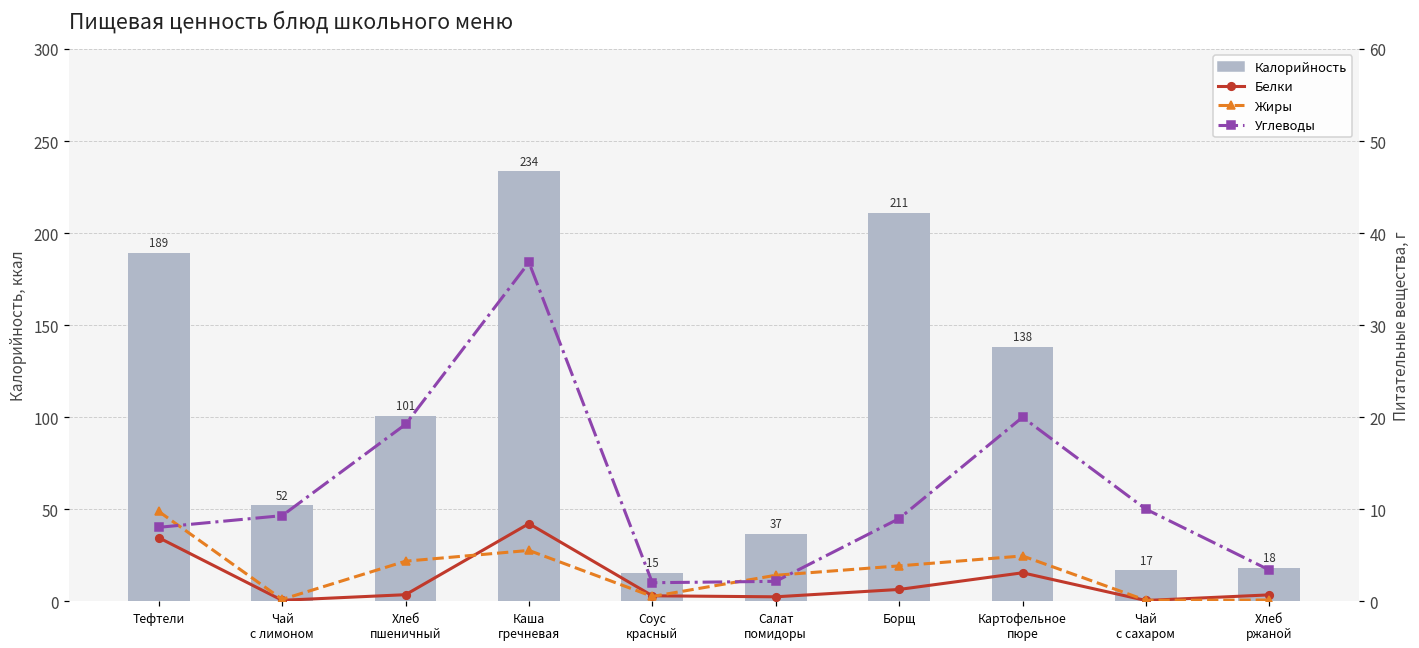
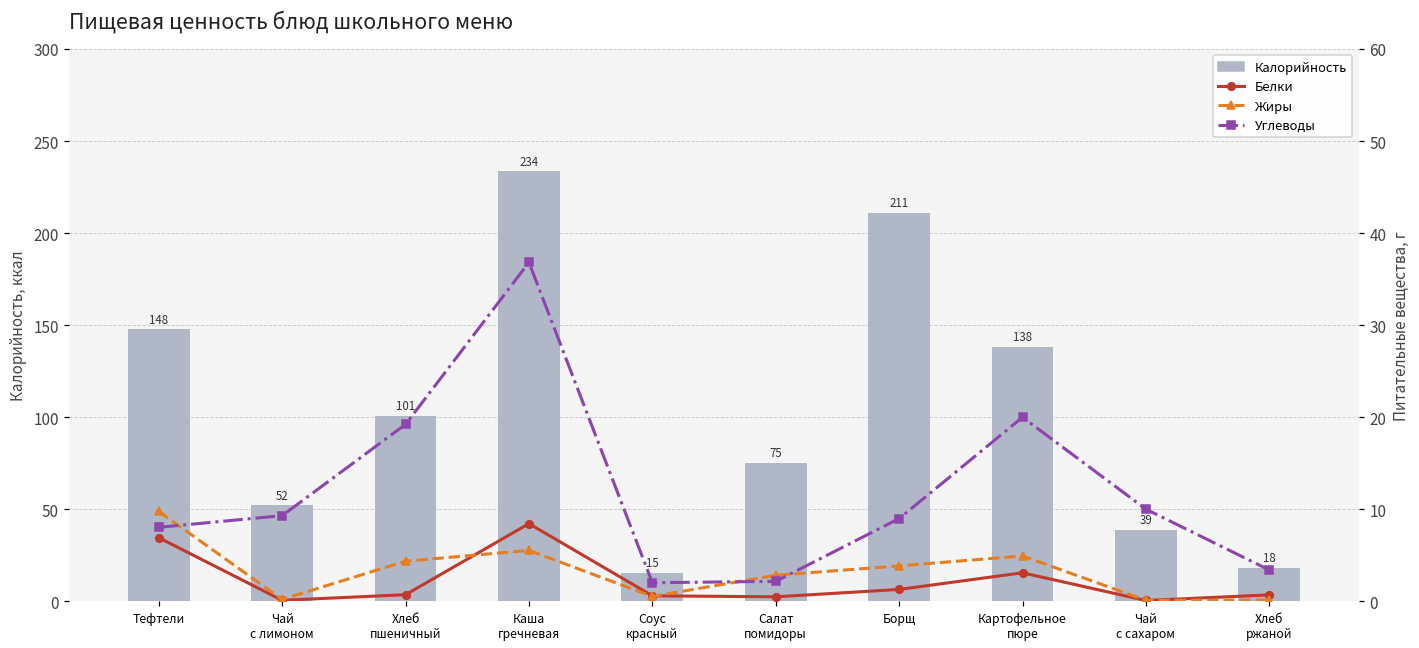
  {
    "Калорийность": {
-     "Тефтели": 189,
+     "Тефтели": 148,
      "Чай с лимоном": 52,
      "Хлеб пшеничный": 101,
      "Каша гречневая": 234,
      "Соус красный": 15,
-     "Салат помидоры": 37,
+     "Салат помидоры": 75,
      "Борщ": 211,
      "Картофельное пюре": 138,
-     "Чай с сахаром": 17,
+     "Чай с сахаром": 39,
      "Хлеб ржаной": 18
    }
  }
